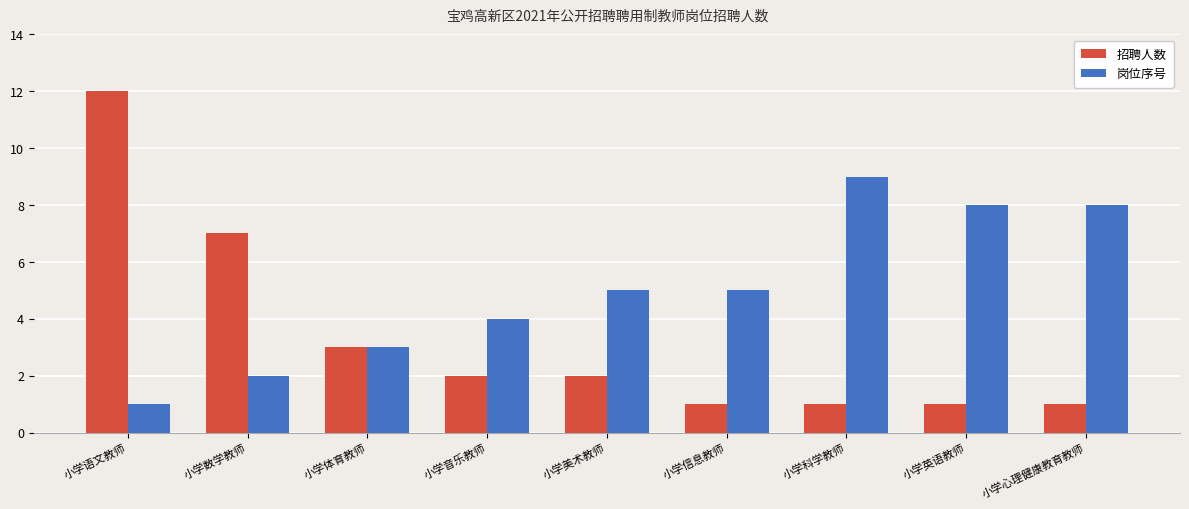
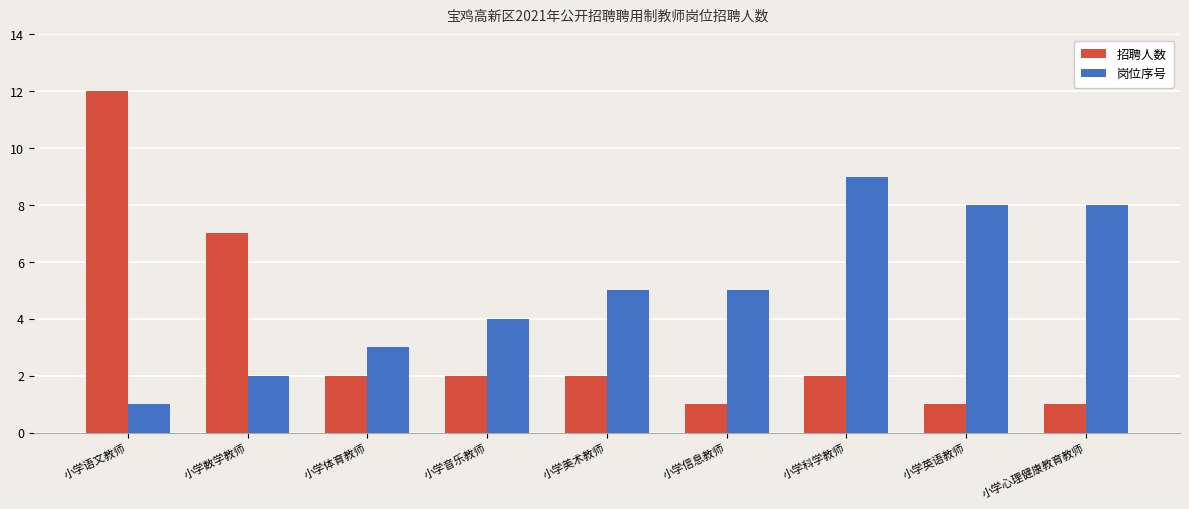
  {
    "招聘人数": {
      "小学语文教师": 12,
      "小学数学教师": 7,
-     "小学体育教师": 3,
+     "小学体育教师": 2,
      "小学音乐教师": 2,
      "小学美术教师": 2,
      "小学信息教师": 1,
-     "小学科学教师": 1,
+     "小学科学教师": 2,
      "小学英语教师": 1,
      "小学心理健康教育教师": 1
    },
    "岗位序号": {
      "小学语文教师": 1,
      "小学数学教师": 2,
      "小学体育教师": 3,
      "小学音乐教师": 4,
      "小学美术教师": 5,
      "小学信息教师": 5,
      "小学科学教师": 9,
      "小学英语教师": 8,
      "小学心理健康教育教师": 8
    }
  }
